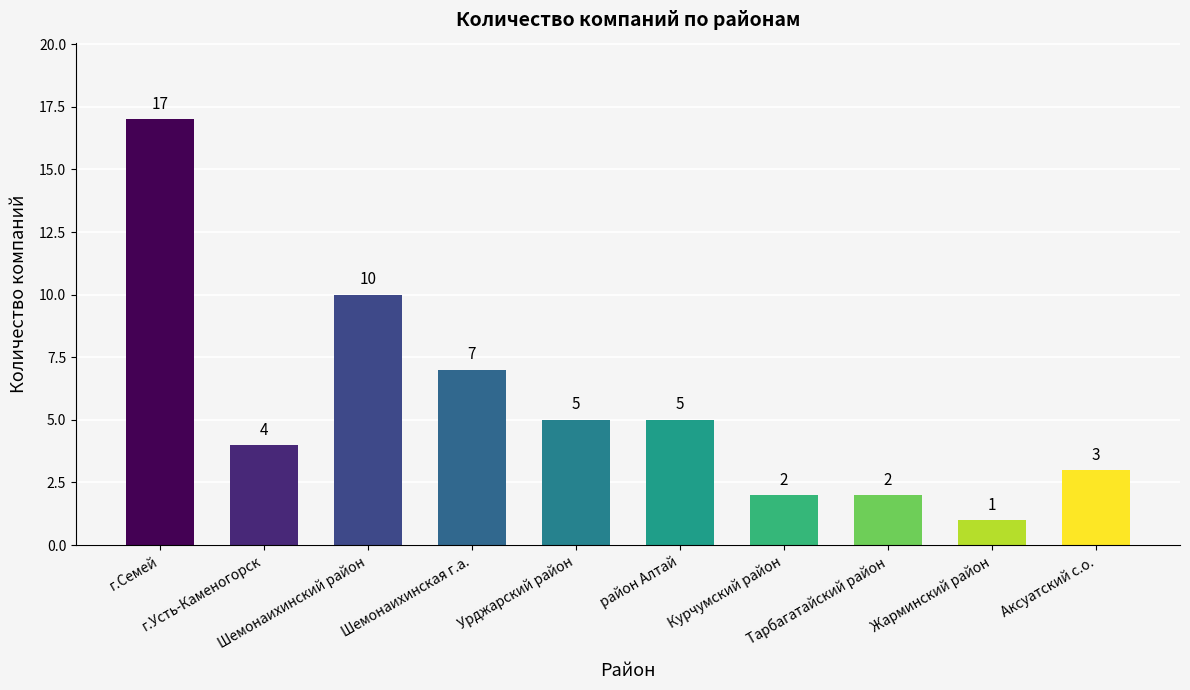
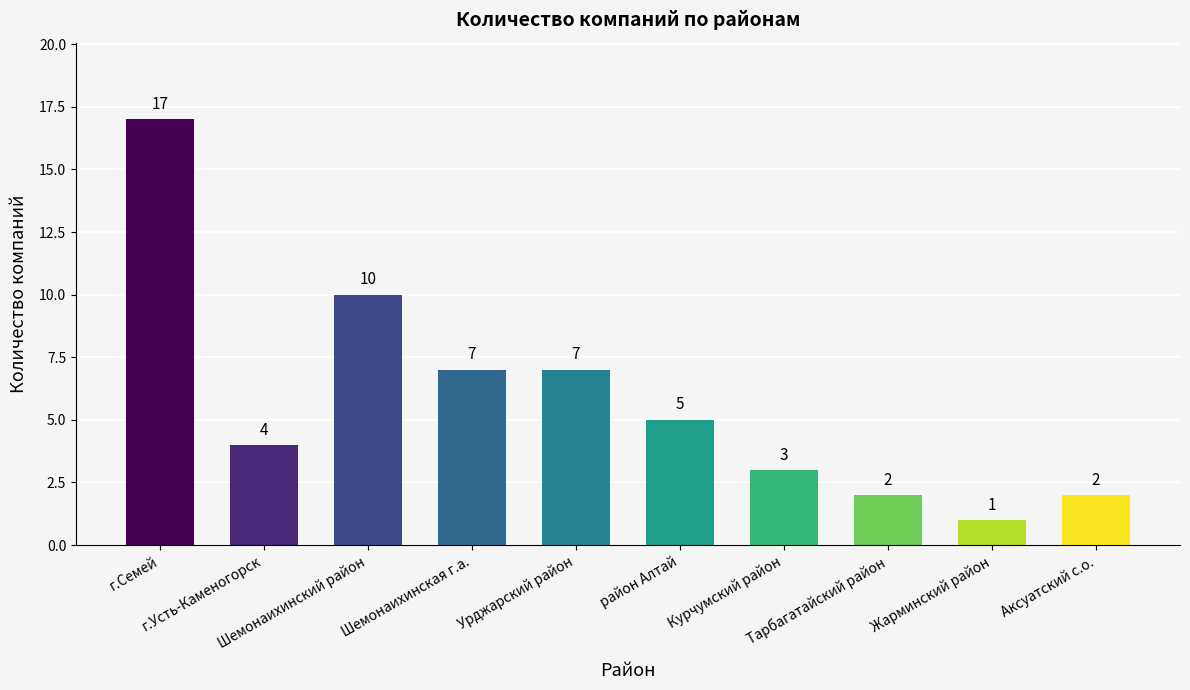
  {
    "г.Семей": 17,
    "г.Усть-Каменогорск": 4,
    "Шемонаихинский район": 10,
    "Шемонаихинская г.а.": 7,
-   "Урджарский район": 5,
+   "Урджарский район": 7,
    "район Алтай": 5,
-   "Курчумский район": 2,
+   "Курчумский район": 3,
    "Тарбагатайский район": 2,
    "Жарминский район": 1,
-   "Аксуатский с.о.": 3
+   "Аксуатский с.о.": 2
  }
